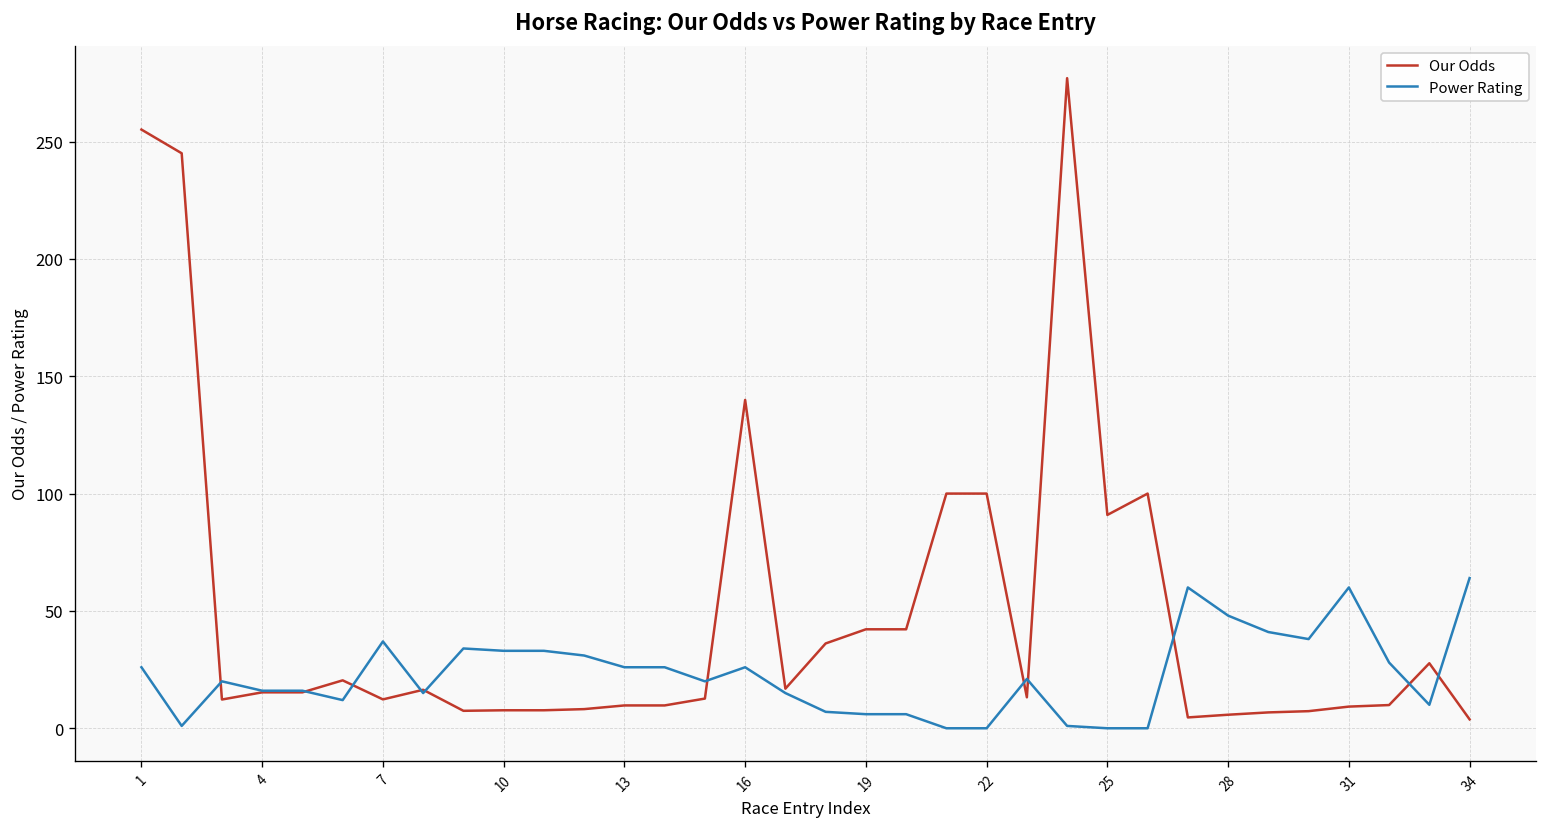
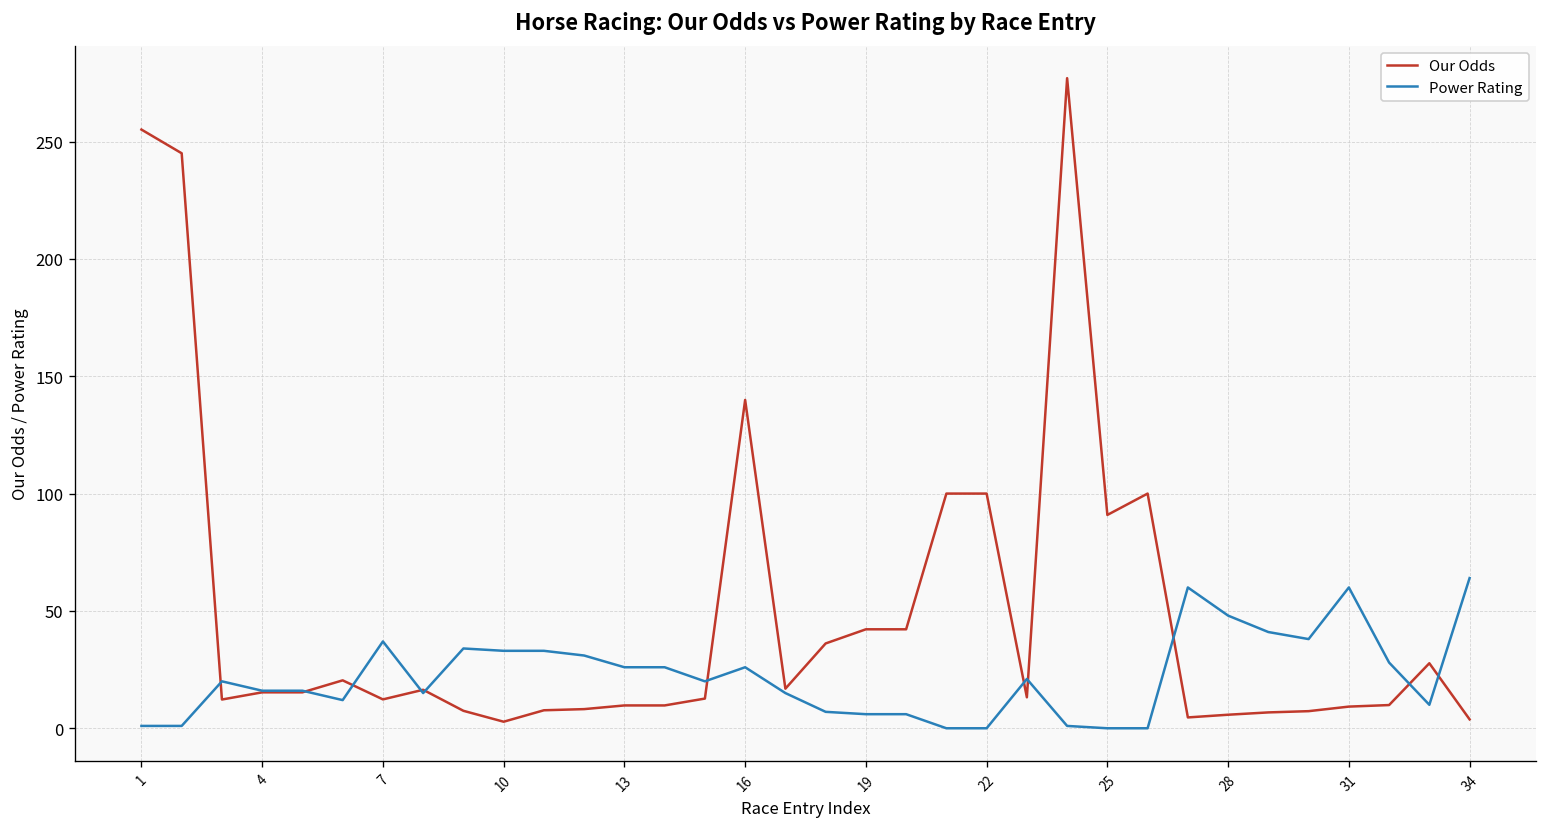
  {
    "Our Odds": {
      "1": 255,
      "7": 12,
-     "10": 8,
+     "10": 3,
      "13": 10,
      "16": 140,
      "19": 42,
      "22": 100,
      "25": 91,
      "28": 6,
      "31": 9,
      "34": 4
    },
    "Power Rating": {
-     "1": 26,
+     "1": 1,
      "7": 37,
      "10": 33,
      "13": 26,
      "16": 26,
      "19": 6,
      "22": 0,
      "25": 0,
      "28": 48,
      "31": 60,
      "34": 64
    }
  }
